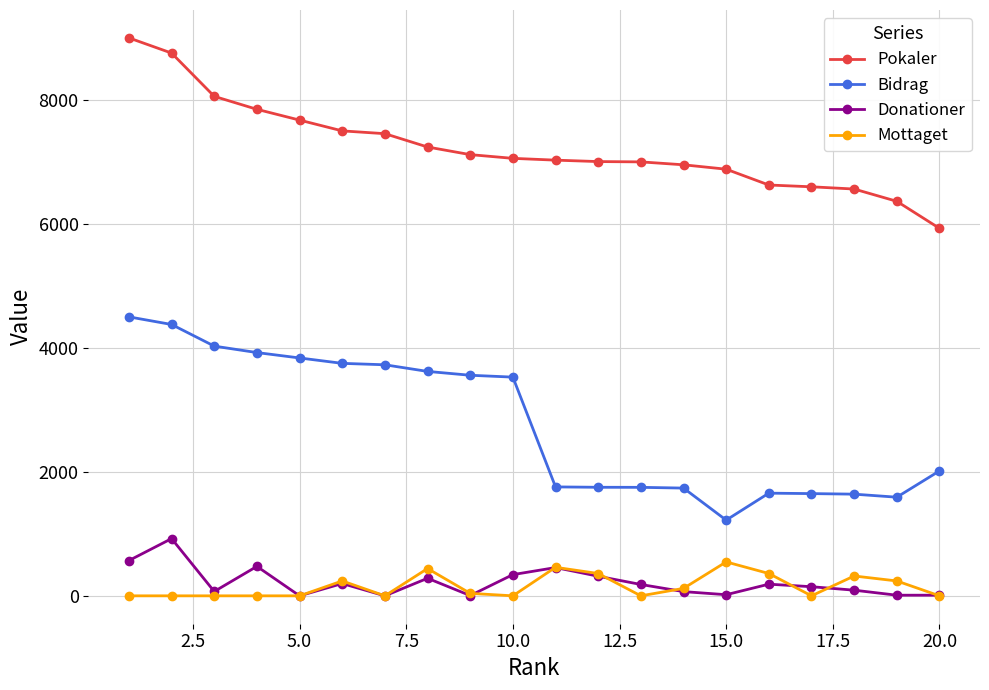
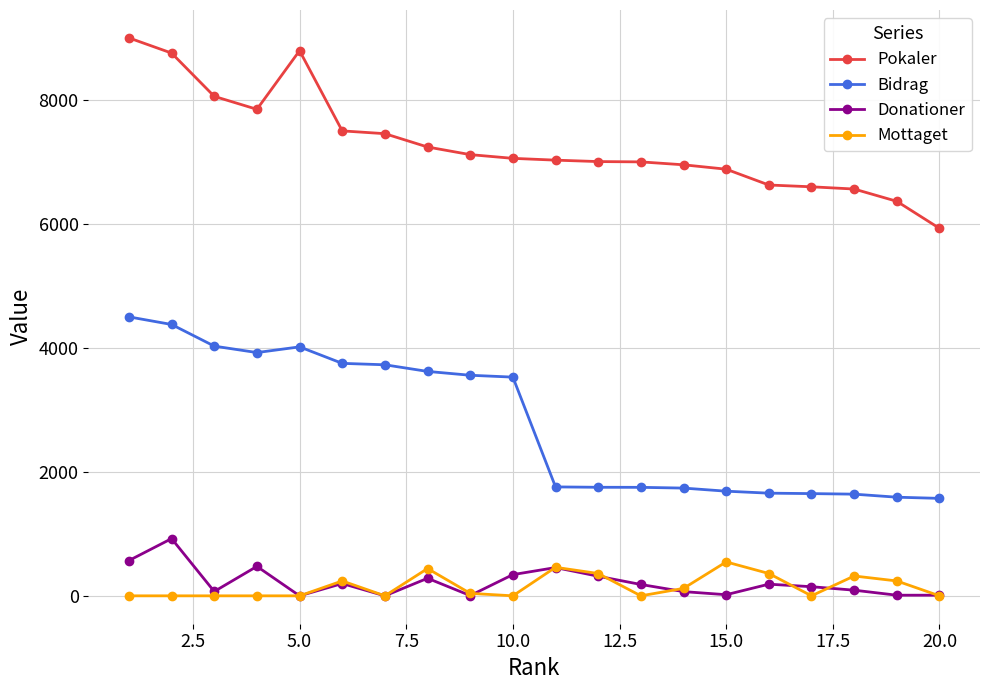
  {
    "Pokaler": {
-     "5.0": 7700,
+     "5.0": 8800,
      "10.0": 7100,
      "15.0": 6900,
      "20.0": 5900
    },
    "Bidrag": {
-     "5.0": 3800,
+     "5.0": 4000,
      "10.0": 3500,
-     "15.0": 1200,
-     "20.0": 2000
+     "15.0": 1700,
+     "20.0": 1600
    },
    "Donationer": {
      "10.0": 300,
      "15.0": 0
    },
    "Mottaget": {
      "10.0": 0,
      "15.0": 500
    }
  }
